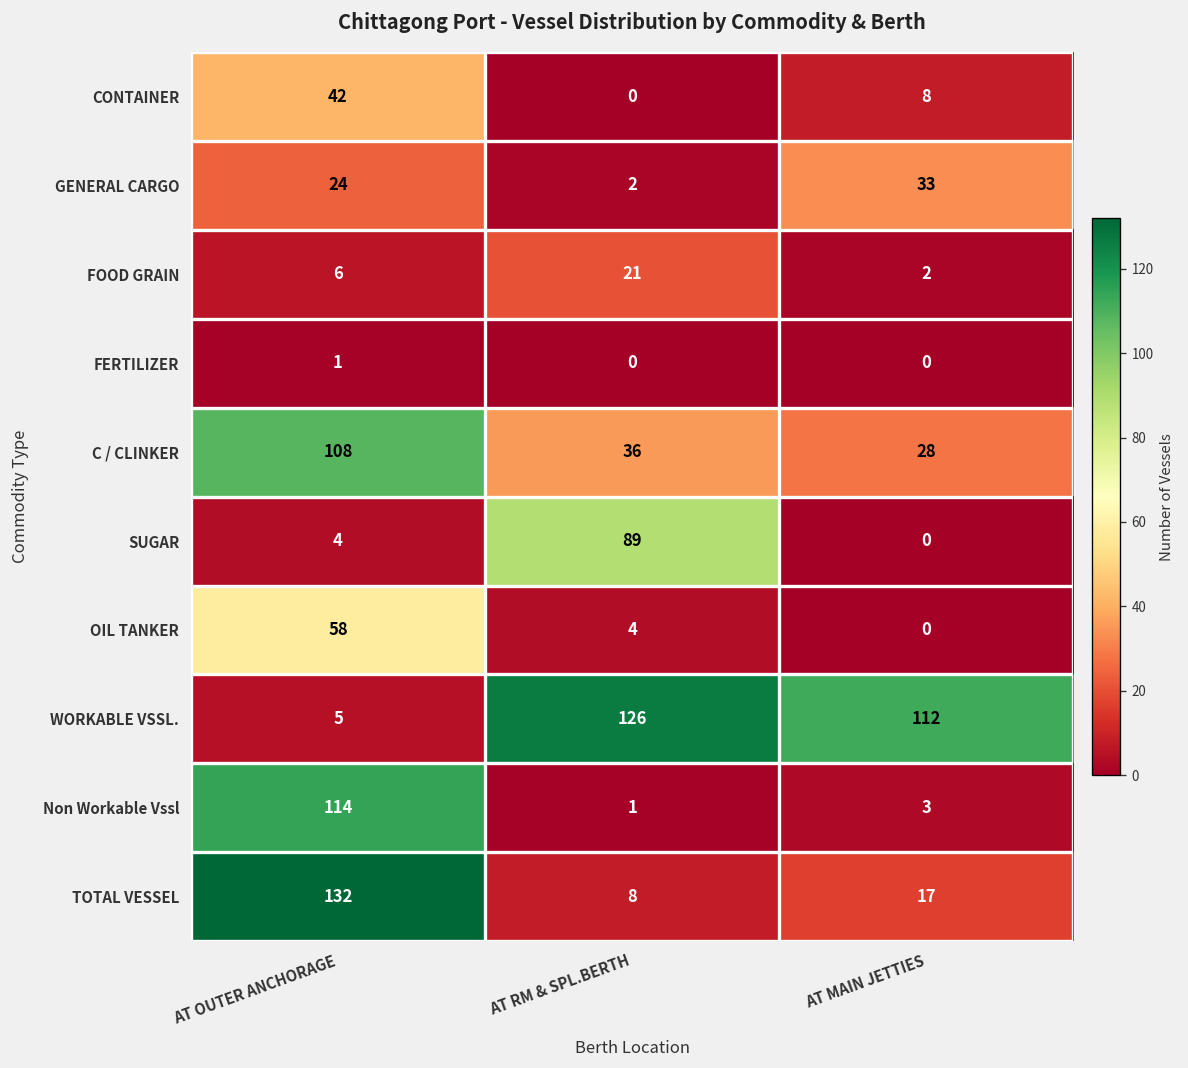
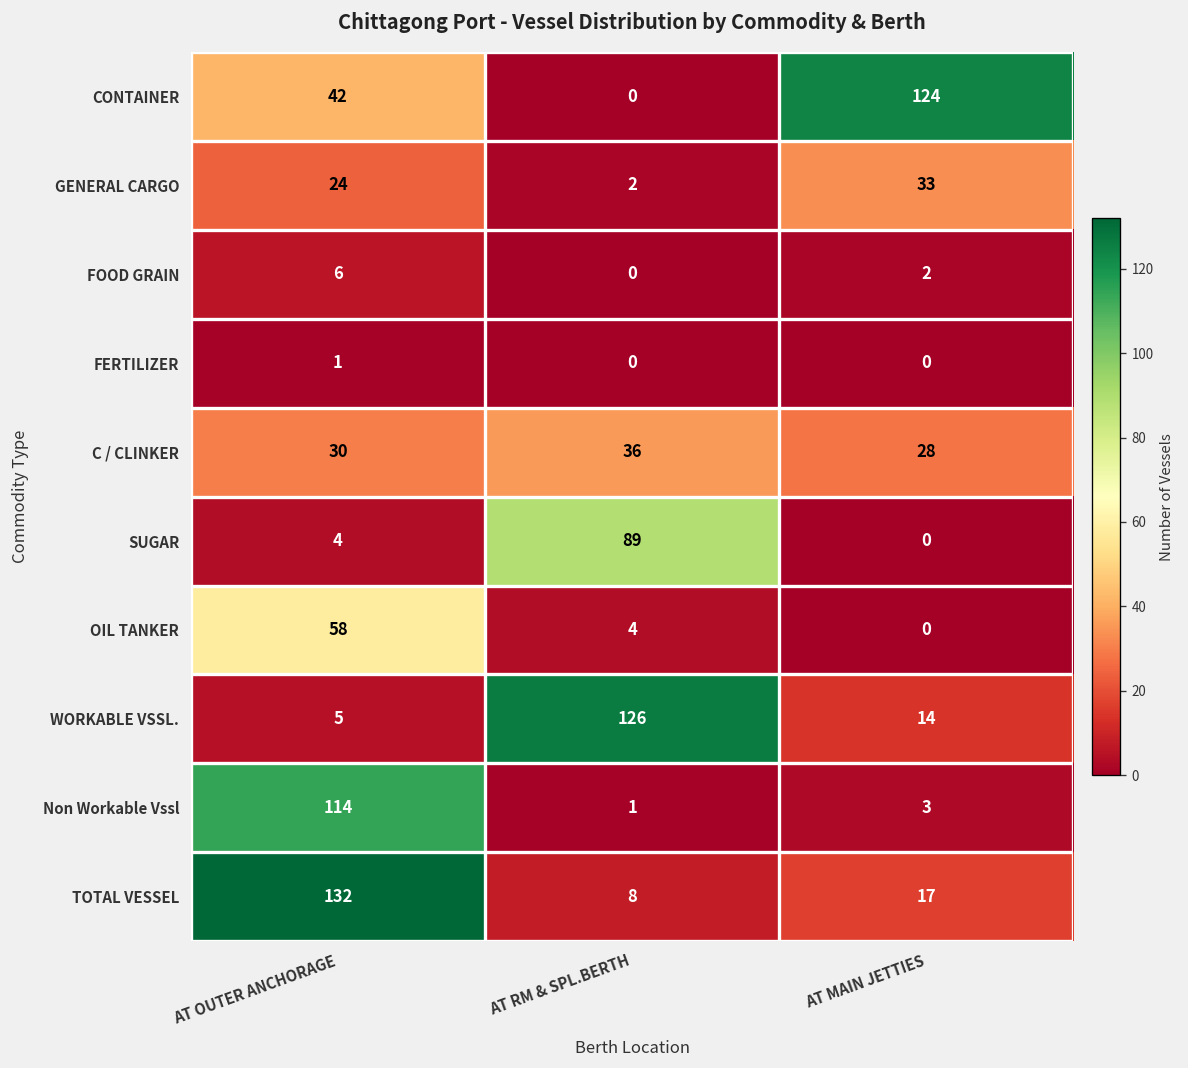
  {
    "CONTAINER": {
      "AT OUTER ANCHORAGE": 42,
      "AT RM & SPL.BERTH": 0,
-     "AT MAIN JETTIES": 8
+     "AT MAIN JETTIES": 124
    },
    "GENERAL CARGO": {
      "AT OUTER ANCHORAGE": 24,
      "AT RM & SPL.BERTH": 2,
      "AT MAIN JETTIES": 33
    },
    "FOOD GRAIN": {
      "AT OUTER ANCHORAGE": 6,
-     "AT RM & SPL.BERTH": 21,
+     "AT RM & SPL.BERTH": 0,
      "AT MAIN JETTIES": 2
    },
    "FERTILIZER": {
      "AT OUTER ANCHORAGE": 1,
      "AT RM & SPL.BERTH": 0,
      "AT MAIN JETTIES": 0
    },
    "C / CLINKER": {
-     "AT OUTER ANCHORAGE": 108,
+     "AT OUTER ANCHORAGE": 30,
      "AT RM & SPL.BERTH": 36,
      "AT MAIN JETTIES": 28
    },
    "SUGAR": {
      "AT OUTER ANCHORAGE": 4,
      "AT RM & SPL.BERTH": 89,
      "AT MAIN JETTIES": 0
    },
    "OIL TANKER": {
      "AT OUTER ANCHORAGE": 58,
      "AT RM & SPL.BERTH": 4,
      "AT MAIN JETTIES": 0
    },
    "WORKABLE VSSL.": {
      "AT OUTER ANCHORAGE": 5,
      "AT RM & SPL.BERTH": 126,
-     "AT MAIN JETTIES": 112
+     "AT MAIN JETTIES": 14
    },
    "Non Workable Vssl": {
      "AT OUTER ANCHORAGE": 114,
      "AT RM & SPL.BERTH": 1,
      "AT MAIN JETTIES": 3
    },
    "TOTAL VESSEL": {
      "AT OUTER ANCHORAGE": 132,
      "AT RM & SPL.BERTH": 8,
      "AT MAIN JETTIES": 17
    }
  }
